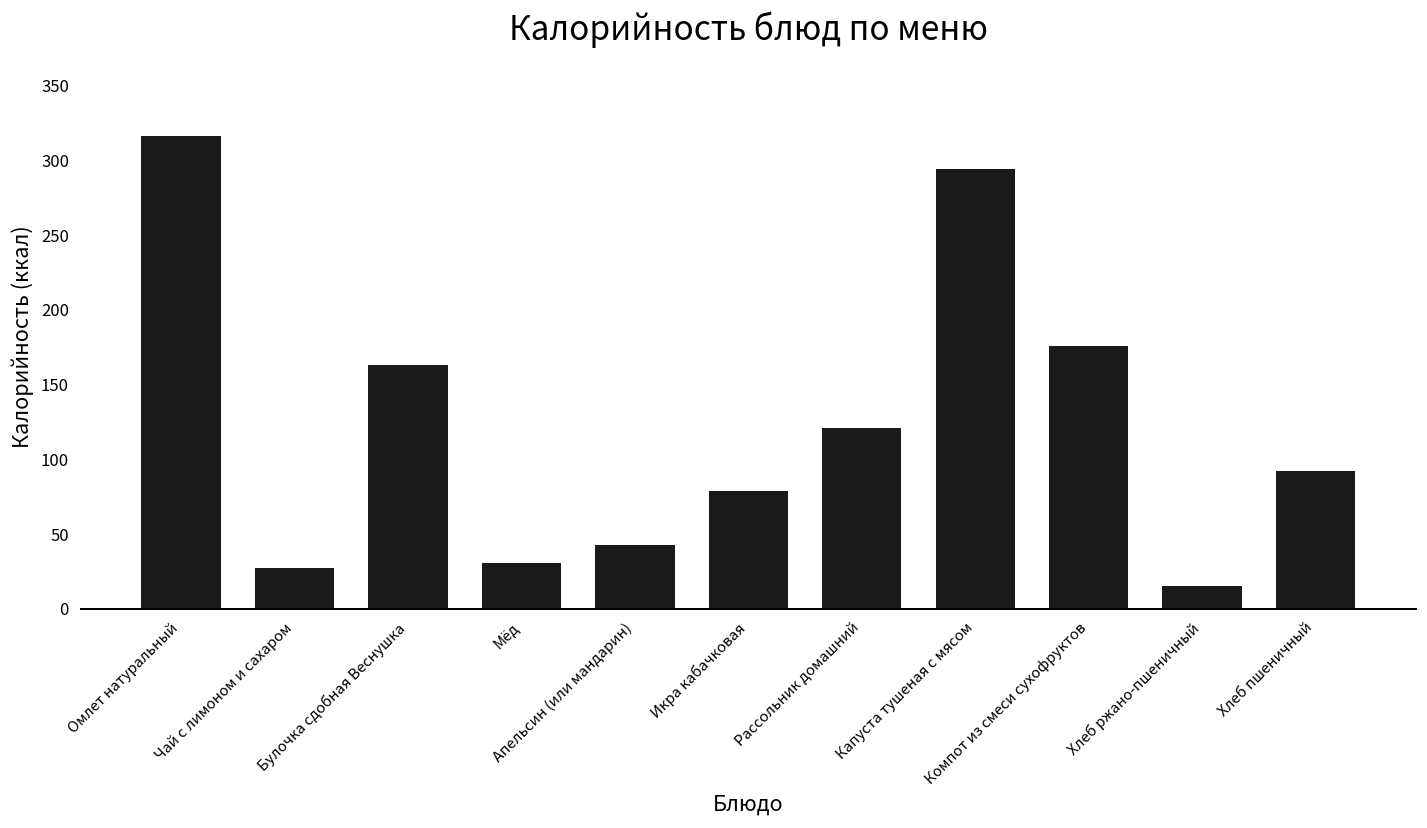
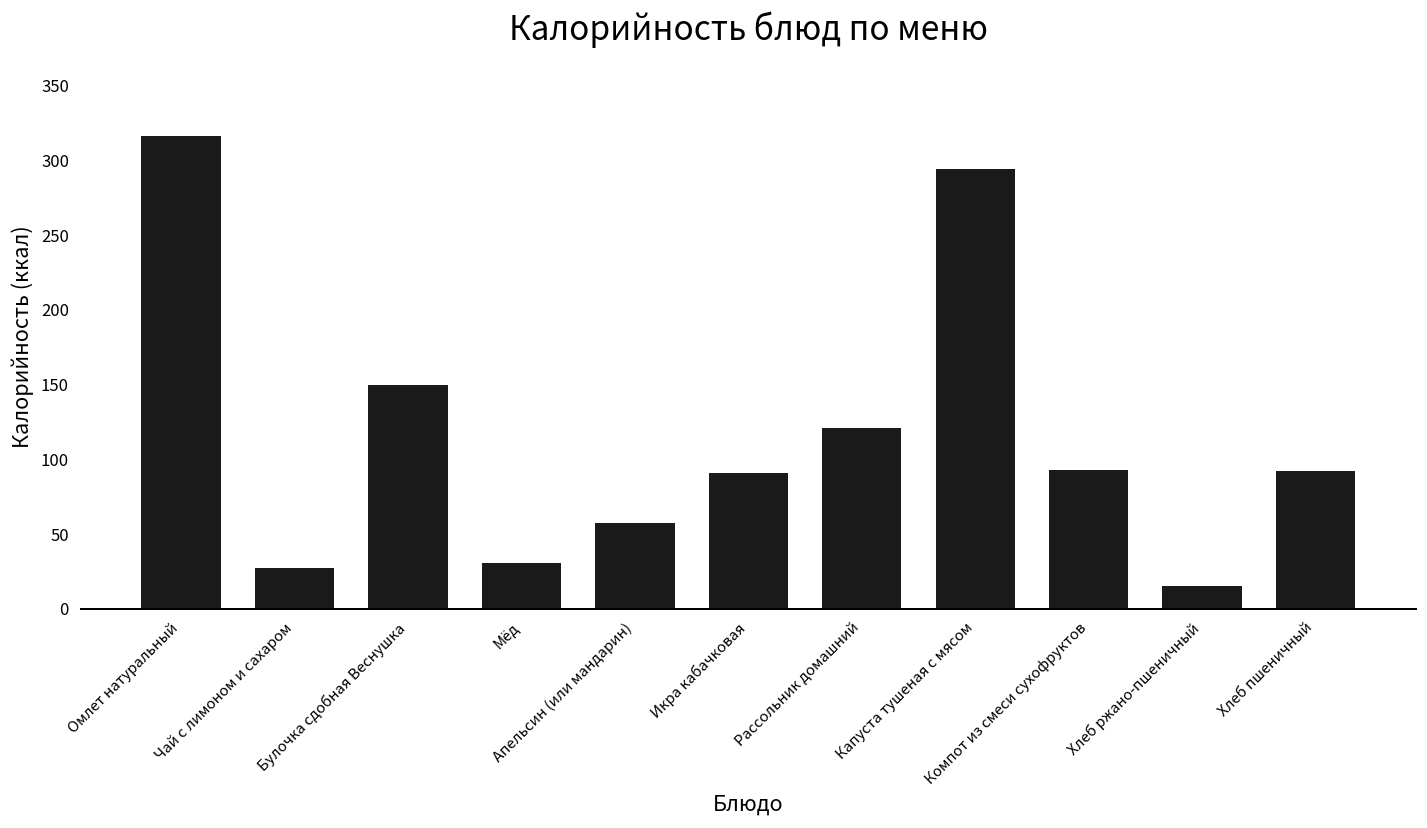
  {
    "Омлет натуральный": 316,
    "Чай с лимоном и сахаром": 28,
-   "Булочка сдобная Веснушка": 163,
+   "Булочка сдобная Веснушка": 150,
    "Мёд": 31,
-   "Апельсин (или мандарин)": 43,
-   "Икра кабачковая": 79,
+   "Апельсин (или мандарин)": 57,
+   "Икра кабачковая": 91,
    "Рассольник домашний": 121,
    "Капуста тушеная с мясом": 294,
-   "Компот из смеси сухофруктов": 176,
+   "Компот из смеси сухофруктов": 93,
    "Хлеб ржано-пшеничный": 15,
    "Хлеб пшеничный": 92
  }
